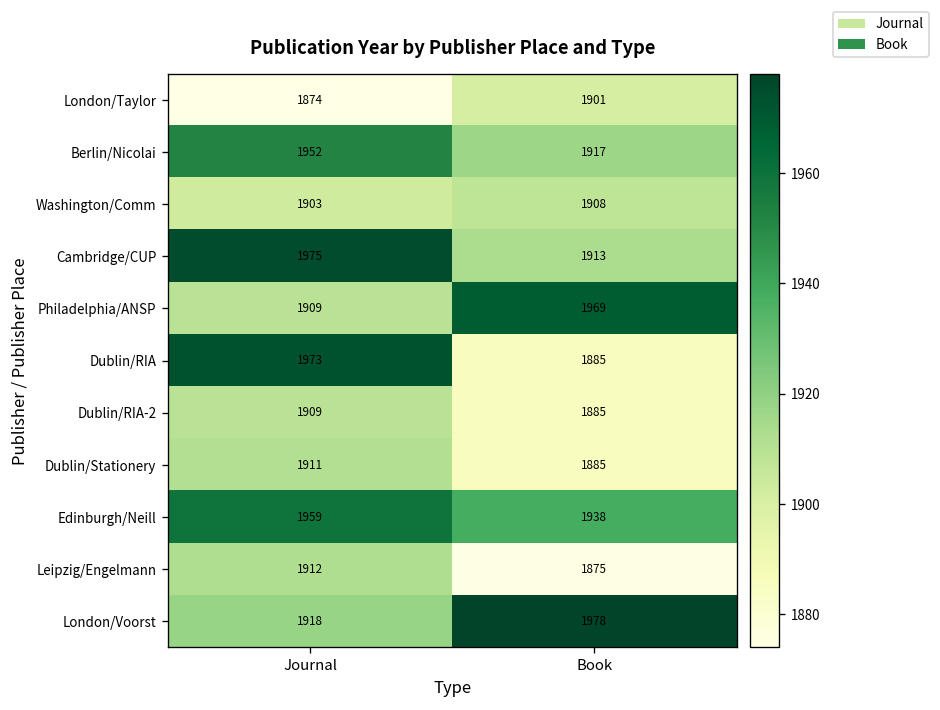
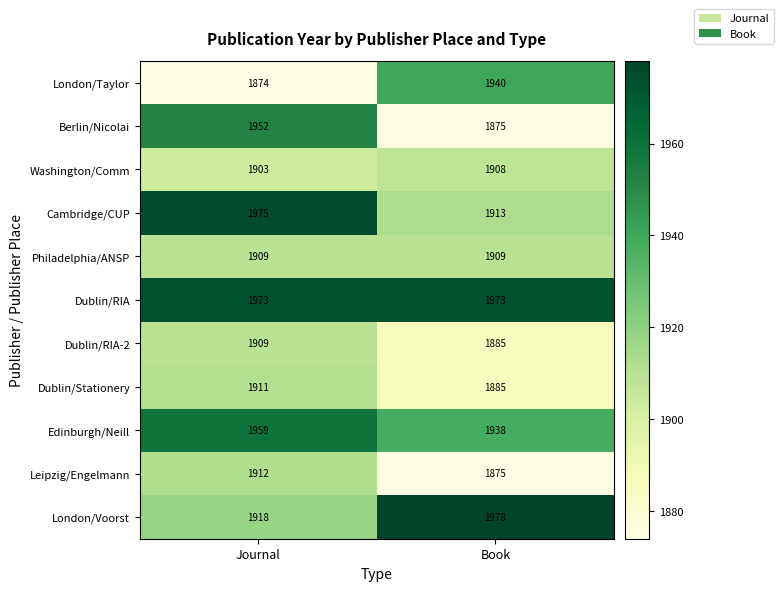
  {
    "London/Taylor": {
      "Journal": 1874,
-     "Book": 1901
+     "Book": 1940
    },
    "Berlin/Nicolai": {
      "Journal": 1952,
-     "Book": 1917
+     "Book": 1875
    },
    "Washington/Comm": {
      "Journal": 1903,
      "Book": 1908
    },
    "Cambridge/CUP": {
      "Journal": 1975,
      "Book": 1913
    },
    "Philadelphia/ANSP": {
      "Journal": 1909,
-     "Book": 1969
+     "Book": 1909
    },
    "Dublin/RIA": {
      "Journal": 1973,
-     "Book": 1885
+     "Book": 1973
    },
    "Dublin/RIA-2": {
      "Journal": 1909,
      "Book": 1885
    },
    "Dublin/Stationery": {
      "Journal": 1911,
      "Book": 1885
    },
    "Edinburgh/Neill": {
      "Journal": 1959,
      "Book": 1938
    },
    "Leipzig/Engelmann": {
      "Journal": 1912,
      "Book": 1875
    },
    "London/Voorst": {
      "Journal": 1918,
      "Book": 1978
    }
  }
